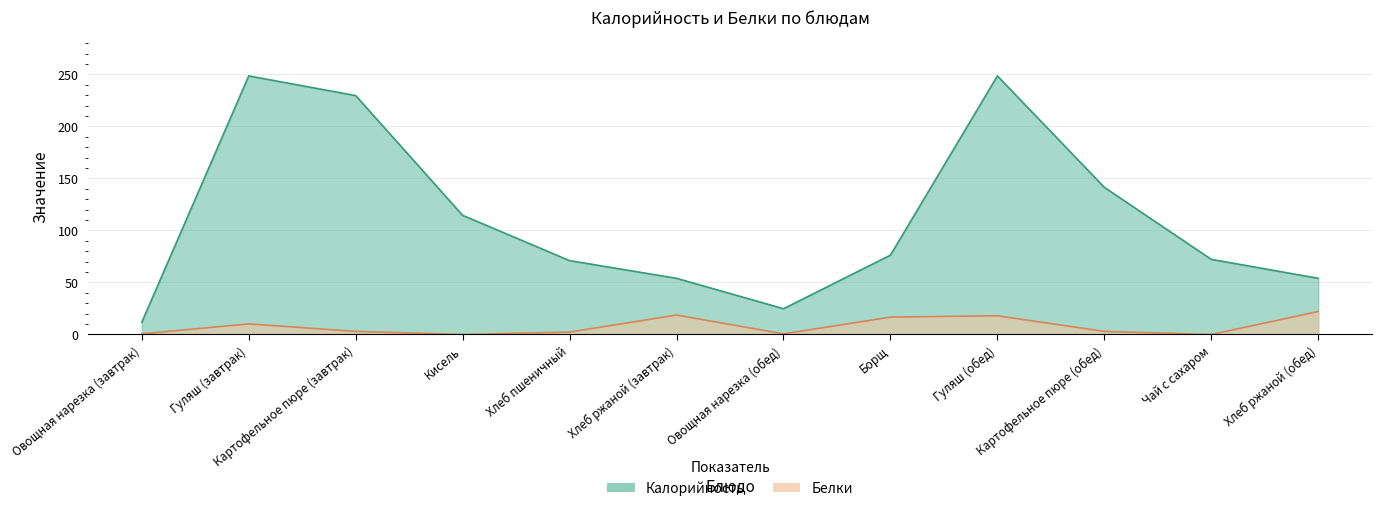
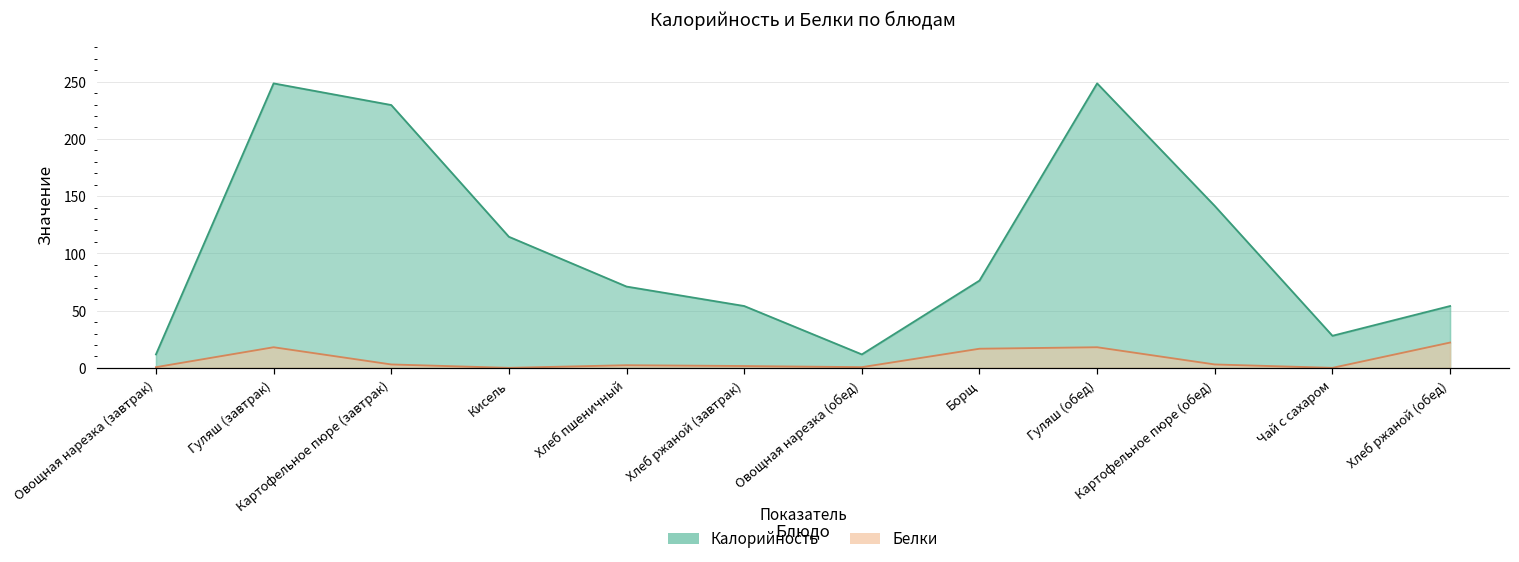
  {
    "Калорийность": {
      "Овощная нарезка (завтрак)": 12,
      "Гуляш (завтрак)": 249,
      "Картофельное пюре (завтрак)": 230,
      "Кисель": 115,
      "Хлеб пшеничный": 71,
      "Хлеб ржаной (завтрак)": 54,
-     "Овощная нарезка (обед)": 25,
+     "Овощная нарезка (обед)": 12,
      "Борщ": 76,
      "Гуляш (обед)": 249,
      "Картофельное пюре (обед)": 141,
-     "Чай с сахаром": 72,
+     "Чай с сахаром": 28,
      "Хлеб ржаной (обед)": 54
    },
    "Белки": {
      "Овощная нарезка (завтрак)": 1,
-     "Гуляш (завтрак)": 10,
+     "Гуляш (завтрак)": 18,
      "Картофельное пюре (завтрак)": 3,
      "Кисель": 0,
      "Хлеб пшеничный": 2,
-     "Хлеб ржаной (завтрак)": 19,
+     "Хлеб ржаной (завтрак)": 2,
      "Овощная нарезка (обед)": 1,
      "Борщ": 17,
      "Гуляш (обед)": 18,
      "Картофельное пюре (обед)": 3,
      "Чай с сахаром": 0,
      "Хлеб ржаной (обед)": 22
    }
  }
